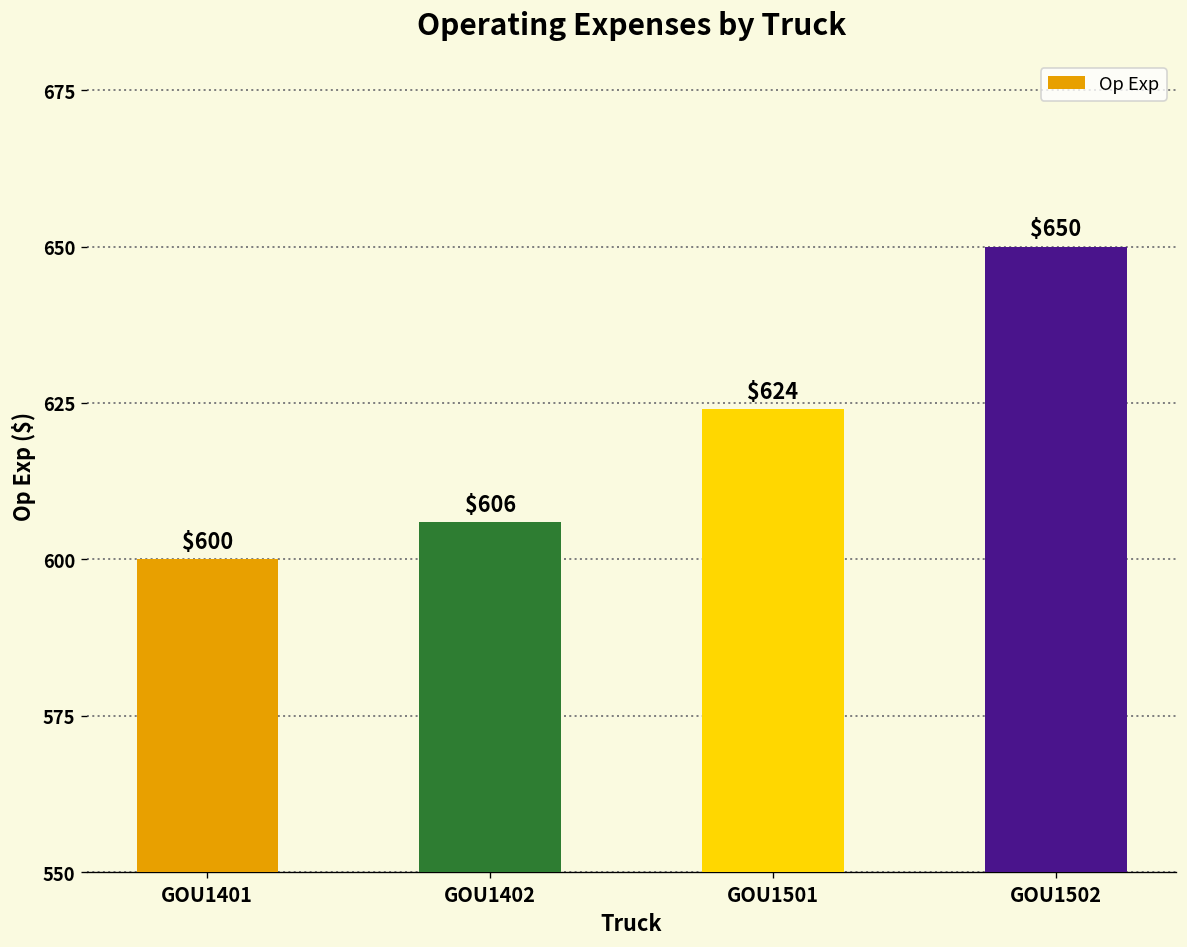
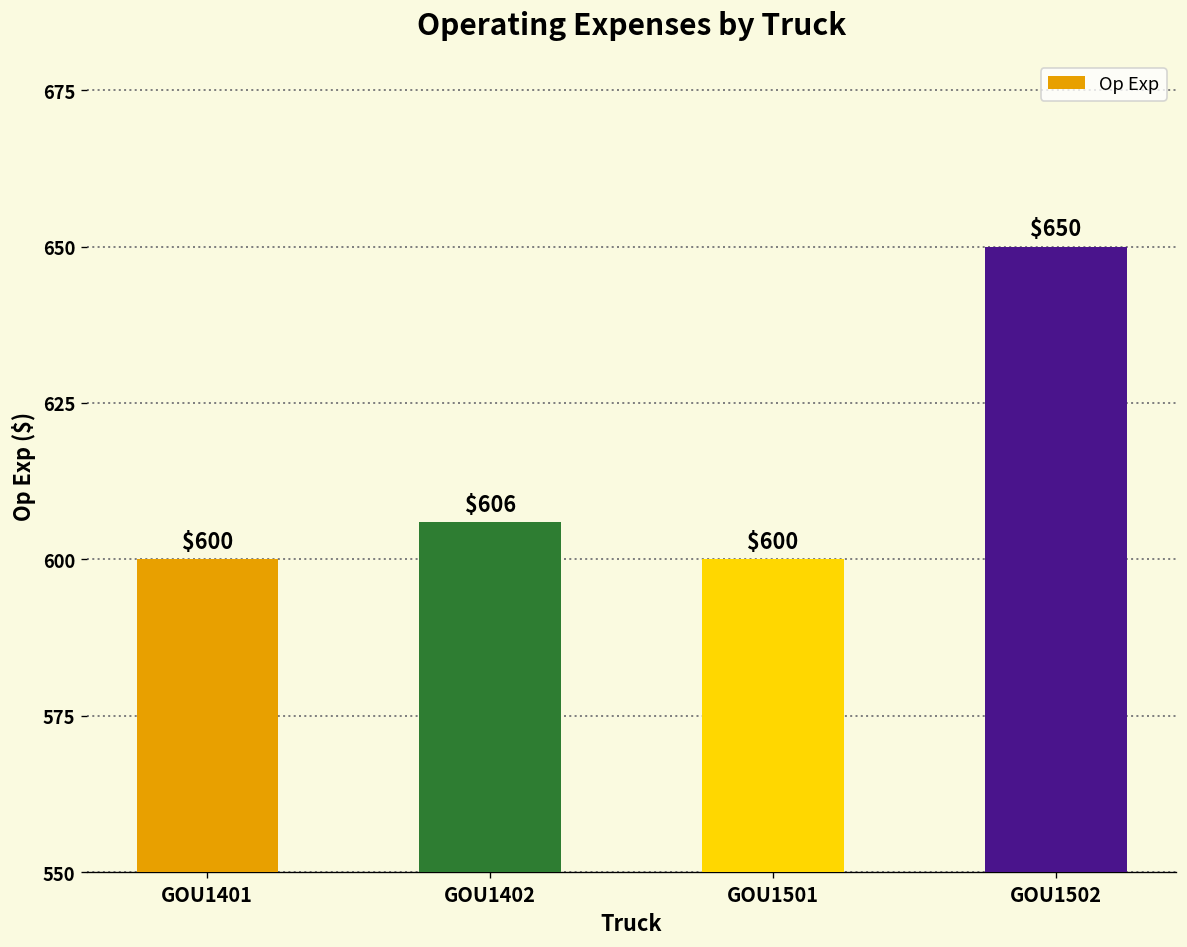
  {
    "GOU1401": "$600",
    "GOU1402": "$606",
-   "GOU1501": "$624",
+   "GOU1501": "$600",
    "GOU1502": "$650"
  }
